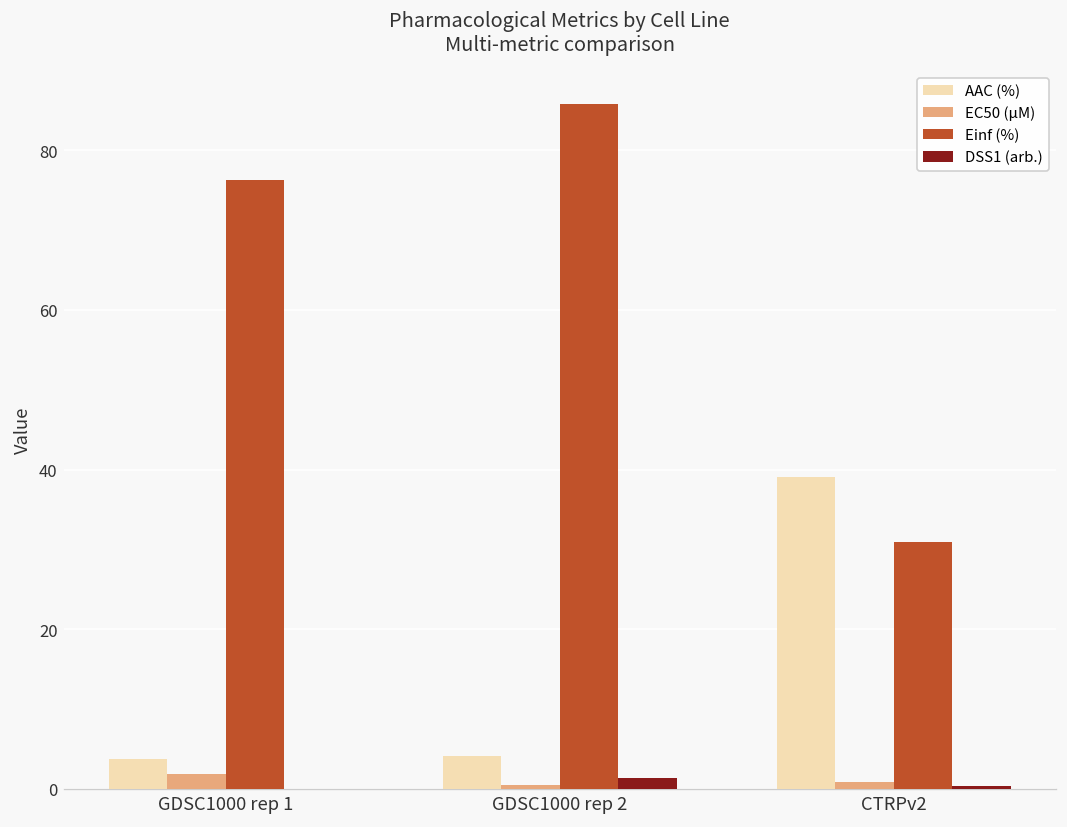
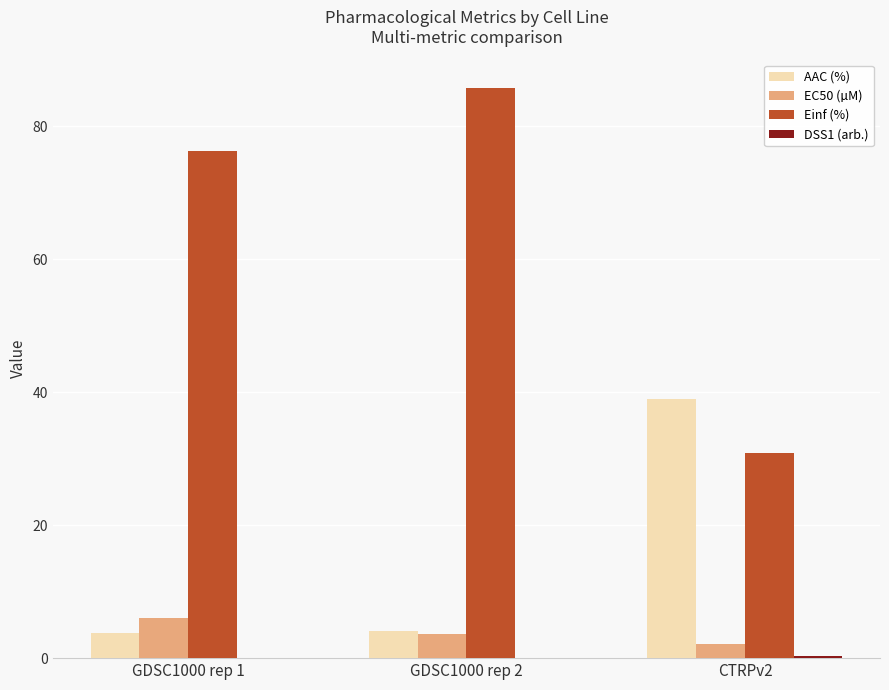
  {
    "AAC (%)": {
      "GDSC1000 rep 1": 4,
      "GDSC1000 rep 2": 4,
      "CTRPv2": 39
    },
    "EC50 (µM)": {
-     "GDSC1000 rep 1": 2,
-     "GDSC1000 rep 2": 0,
-     "CTRPv2": 1
+     "GDSC1000 rep 1": 6,
+     "GDSC1000 rep 2": 4,
+     "CTRPv2": 2
    },
    "Einf (%)": {
      "GDSC1000 rep 1": 76,
      "GDSC1000 rep 2": 86,
      "CTRPv2": 31
    },
    "DSS1 (arb.)": {
-     "GDSC1000 rep 2": 1
+     "GDSC1000 rep 2": 0
    }
  }
